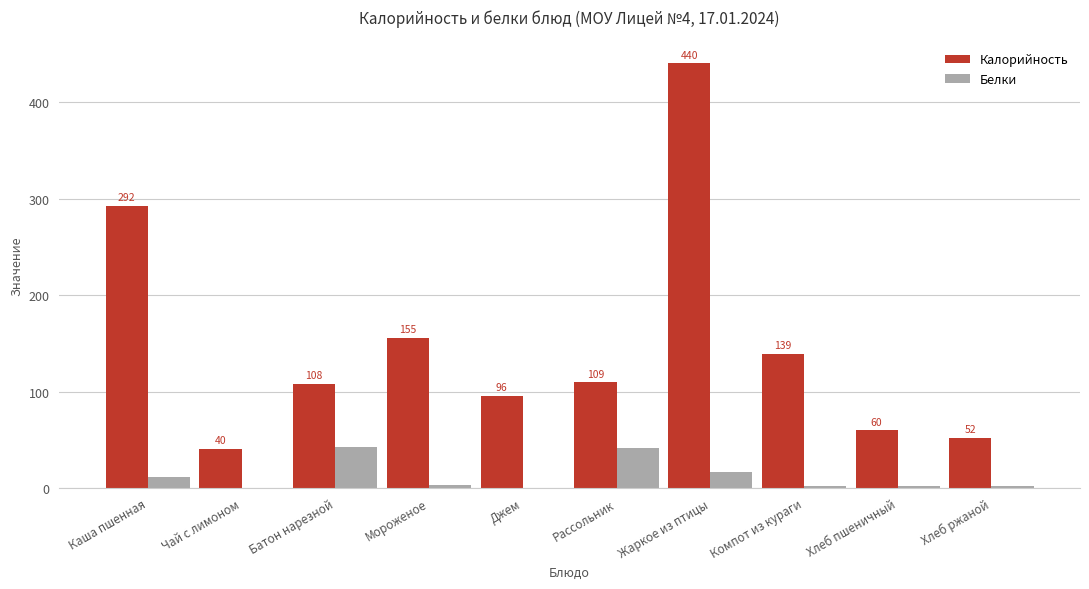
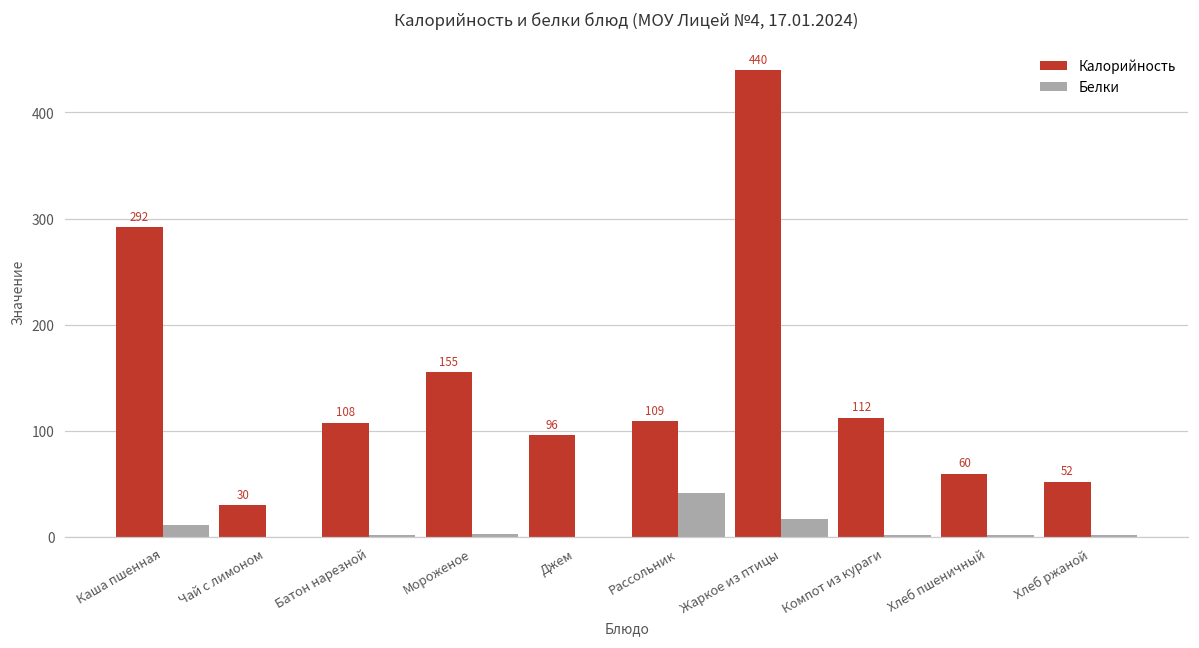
  {
    "Калорийность": {
      "Каша пшенная": 292,
-     "Чай с лимоном": 40,
+     "Чай с лимоном": 30,
      "Батон нарезной": 108,
      "Мороженое": 155,
      "Джем": 96,
      "Рассольник": 109,
      "Жаркое из птицы": 440,
-     "Компот из кураги": 139,
+     "Компот из кураги": 112,
      "Хлеб пшеничный": 60,
      "Хлеб ржаной": 52
    },
    "Белки": {
      "Каша пшенная": 10,
-     "Батон нарезной": 40,
+     "Батон нарезной": 0,
      "Мороженое": 0,
      "Рассольник": 40,
      "Жаркое из птицы": 20
    }
  }
